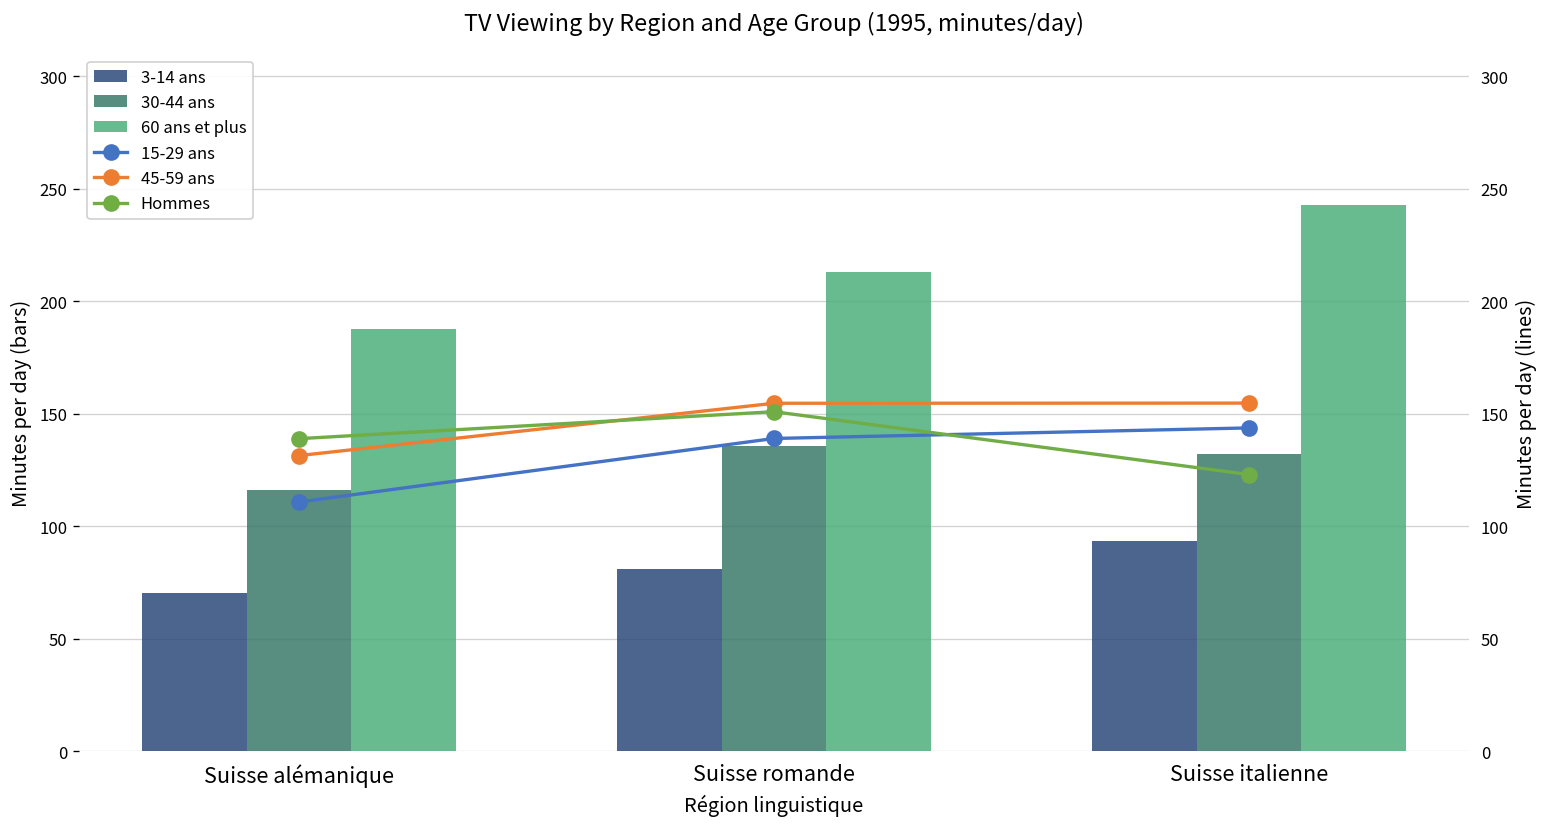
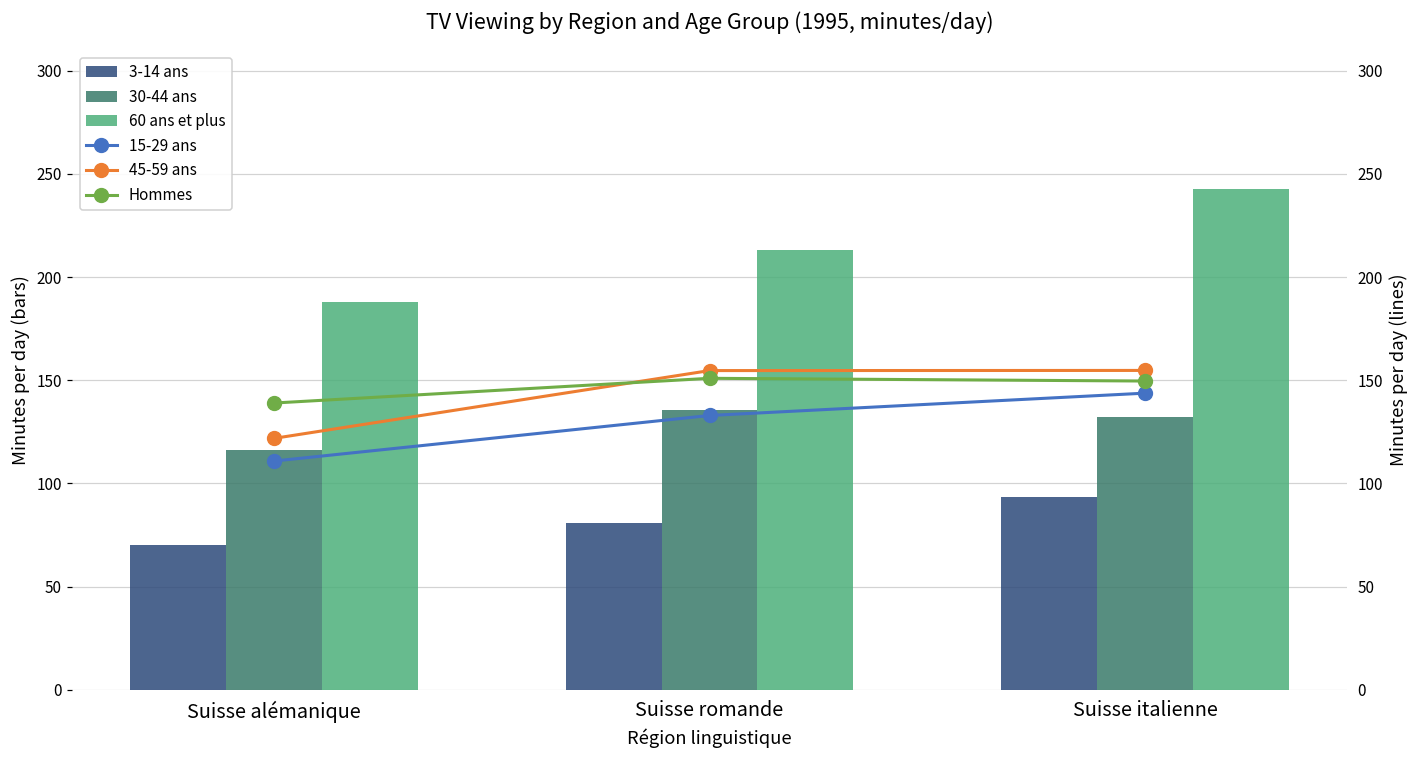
  {
    "15-29 ans": {
      "Suisse alémanique": 111,
-     "Suisse romande": 139,
+     "Suisse romande": 133,
      "Suisse italienne": 144
    },
    "45-59 ans": {
-     "Suisse alémanique": 131,
+     "Suisse alémanique": 122,
      "Suisse romande": 155,
      "Suisse italienne": 155
    },
    "Hommes": {
      "Suisse alémanique": 139,
      "Suisse romande": 151,
-     "Suisse italienne": 123
+     "Suisse italienne": 150
    }
  }
